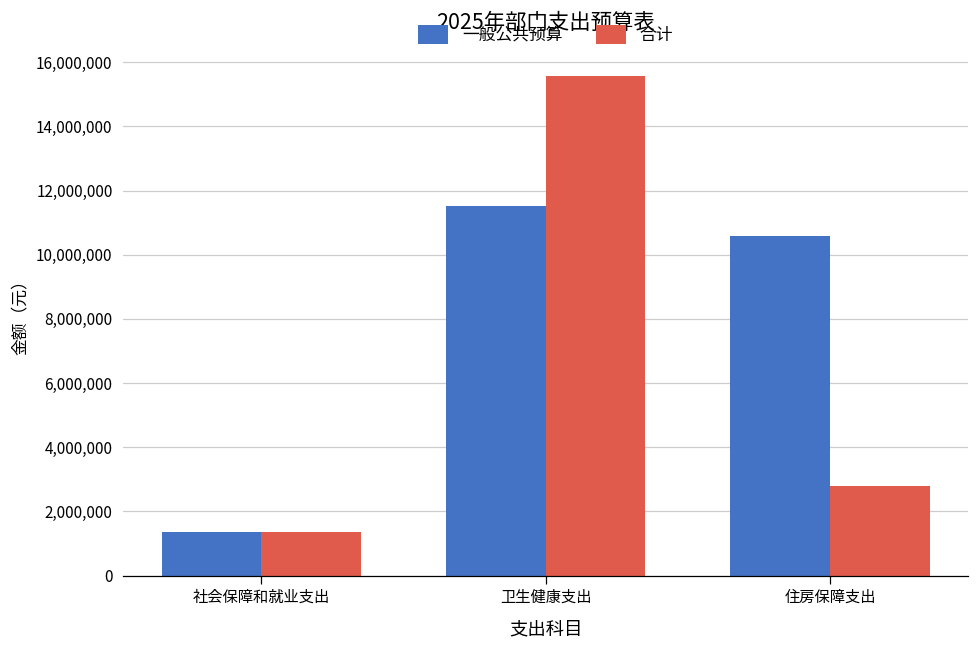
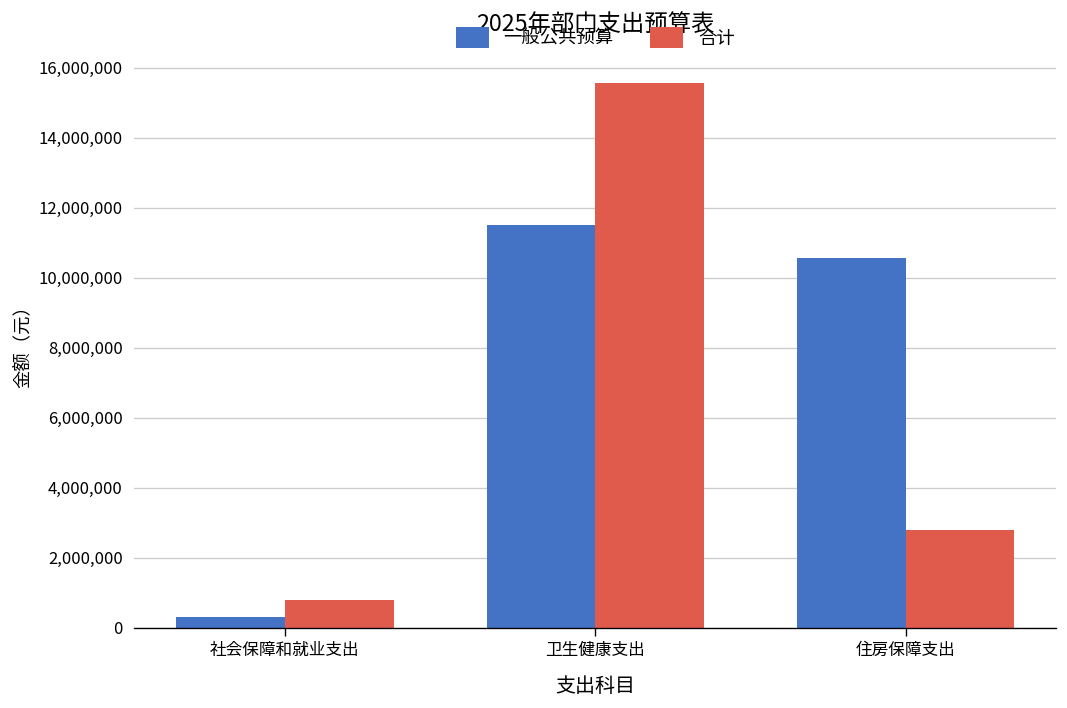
  {
    "一般公共预算": {
-     "社会保障和就业支出": "1,400,000",
+     "社会保障和就业支出": "300,000",
      "卫生健康支出": "11,500,000",
      "住房保障支出": "10,600,000"
    },
    "合计": {
-     "社会保障和就业支出": "1,400,000",
+     "社会保障和就业支出": "800,000",
      "卫生健康支出": "15,600,000",
      "住房保障支出": "2,800,000"
    }
  }
